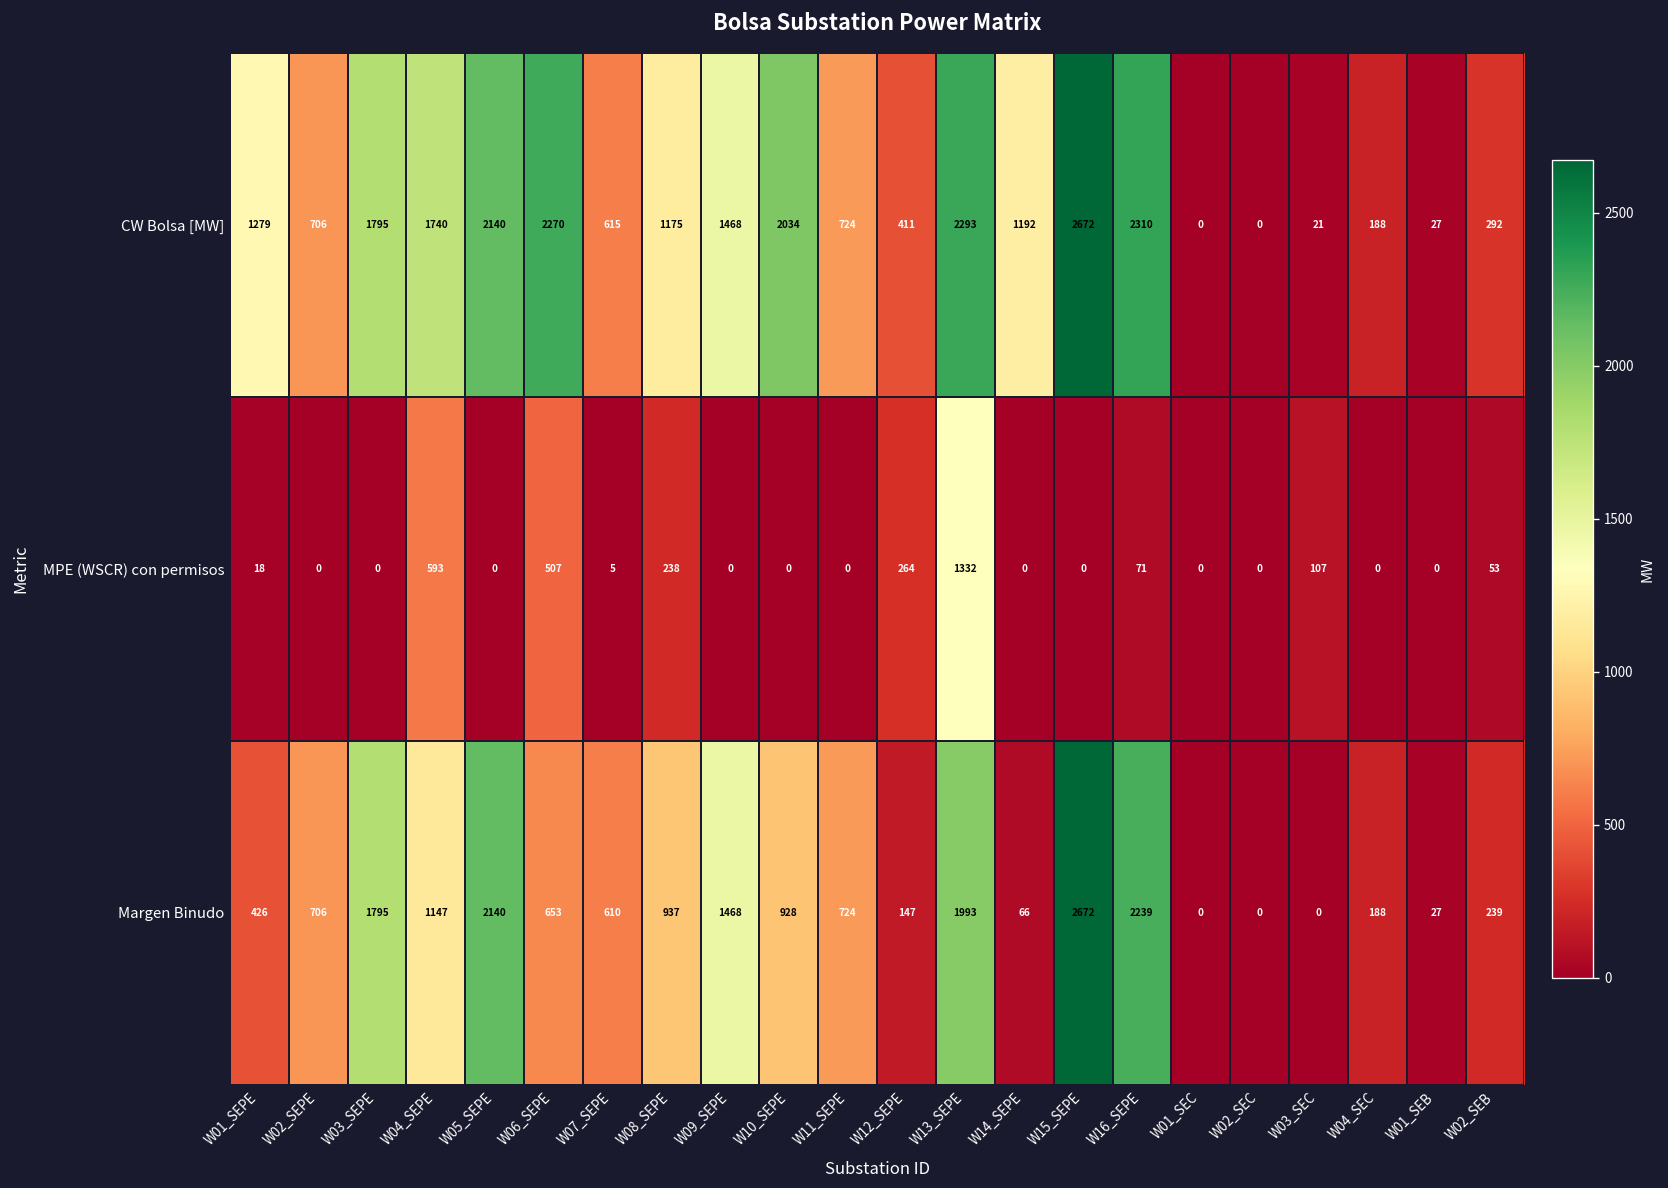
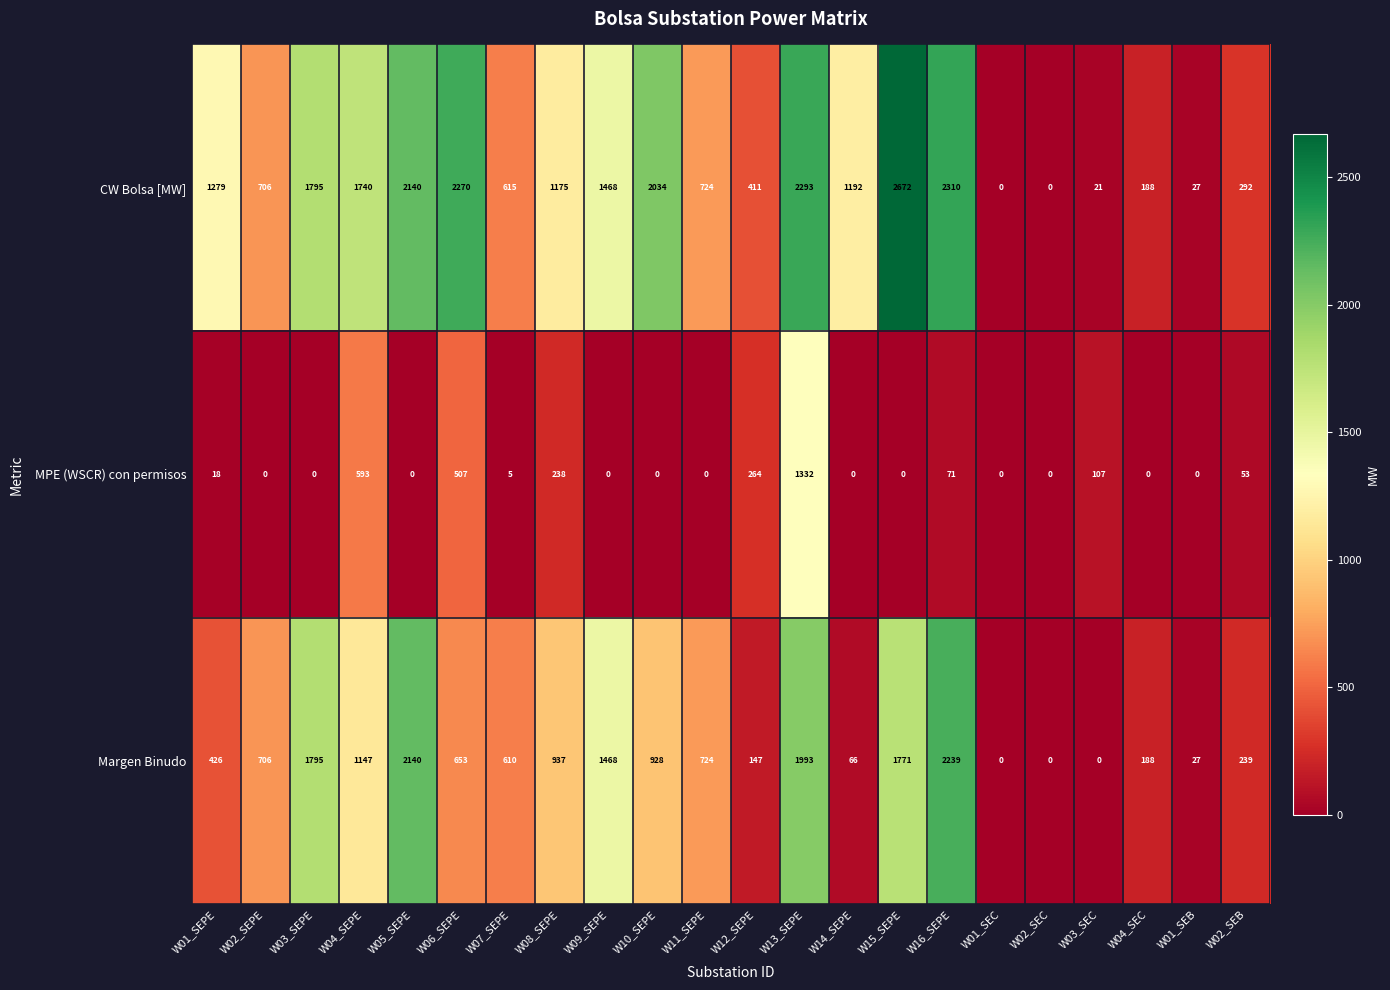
  {
    "CW Bolsa [MW]": {
      "W01_SEPE": 1279,
      "W02_SEPE": 706,
      "W03_SEPE": 1795,
      "W04_SEPE": 1740,
      "W05_SEPE": 2140,
      "W06_SEPE": 2270,
      "W07_SEPE": 615,
      "W08_SEPE": 1175,
      "W09_SEPE": 1468,
      "W10_SEPE": 2034,
      "W11_SEPE": 724,
      "W12_SEPE": 411,
      "W13_SEPE": 2293,
      "W14_SEPE": 1192,
      "W15_SEPE": 2672,
      "W16_SEPE": 2310,
      "W01_SEC": 0,
      "W02_SEC": 0,
      "W03_SEC": 21,
      "W04_SEC": 188,
      "W01_SEB": 27,
      "W02_SEB": 292
    },
    "MPE (WSCR) con permisos": {
      "W01_SEPE": 18,
      "W02_SEPE": 0,
      "W03_SEPE": 0,
      "W04_SEPE": 593,
      "W05_SEPE": 0,
      "W06_SEPE": 507,
      "W07_SEPE": 5,
      "W08_SEPE": 238,
      "W09_SEPE": 0,
      "W10_SEPE": 0,
      "W11_SEPE": 0,
      "W12_SEPE": 264,
      "W13_SEPE": 1332,
      "W14_SEPE": 0,
      "W15_SEPE": 0,
      "W16_SEPE": 71,
      "W01_SEC": 0,
      "W02_SEC": 0,
      "W03_SEC": 107,
      "W04_SEC": 0,
      "W01_SEB": 0,
      "W02_SEB": 53
    },
    "Margen Binudo": {
      "W01_SEPE": 426,
      "W02_SEPE": 706,
      "W03_SEPE": 1795,
      "W04_SEPE": 1147,
      "W05_SEPE": 2140,
      "W06_SEPE": 653,
      "W07_SEPE": 610,
      "W08_SEPE": 937,
      "W09_SEPE": 1468,
      "W10_SEPE": 928,
      "W11_SEPE": 724,
      "W12_SEPE": 147,
      "W13_SEPE": 1993,
      "W14_SEPE": 66,
-     "W15_SEPE": 2672,
+     "W15_SEPE": 1771,
      "W16_SEPE": 2239,
      "W01_SEC": 0,
      "W02_SEC": 0,
      "W03_SEC": 0,
      "W04_SEC": 188,
      "W01_SEB": 27,
      "W02_SEB": 239
    }
  }
